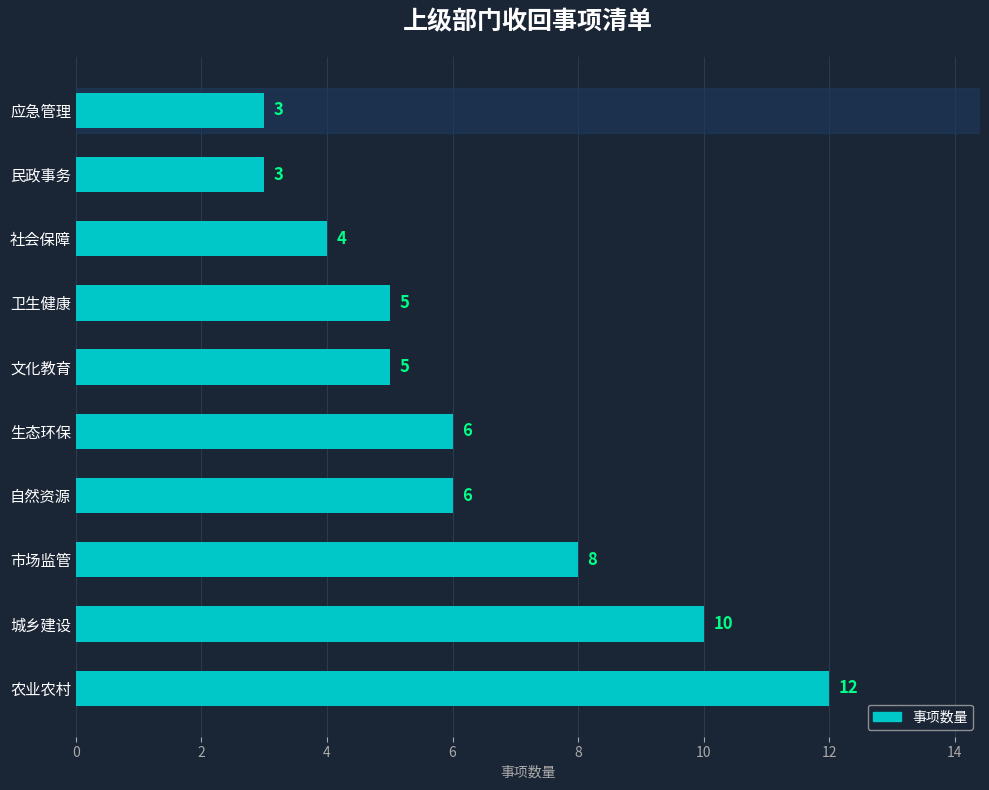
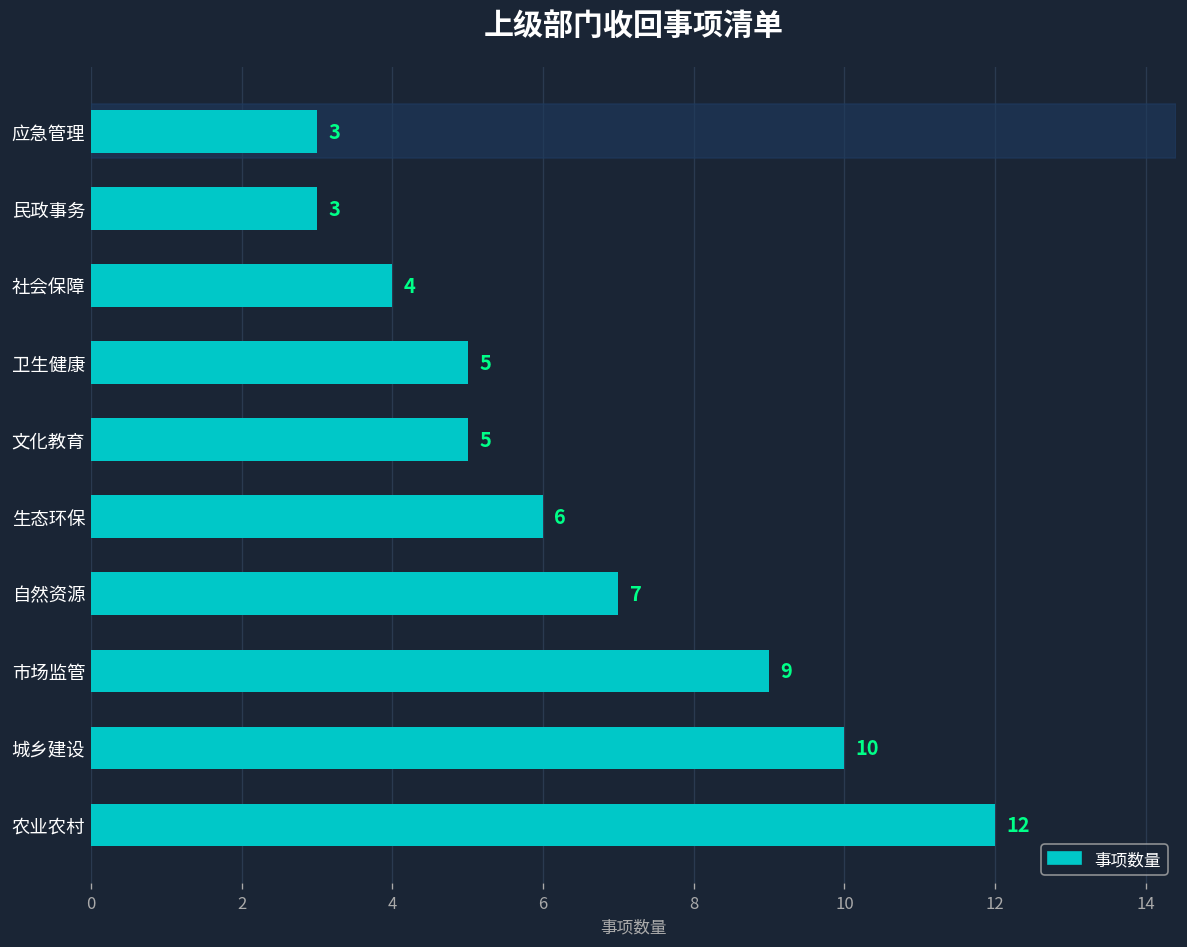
  {
    "应急管理": 3,
    "民政事务": 3,
    "社会保障": 4,
    "卫生健康": 5,
    "文化教育": 5,
    "生态环保": 6,
-   "自然资源": 6,
-   "市场监管": 8,
+   "自然资源": 7,
+   "市场监管": 9,
    "城乡建设": 10,
    "农业农村": 12
  }
